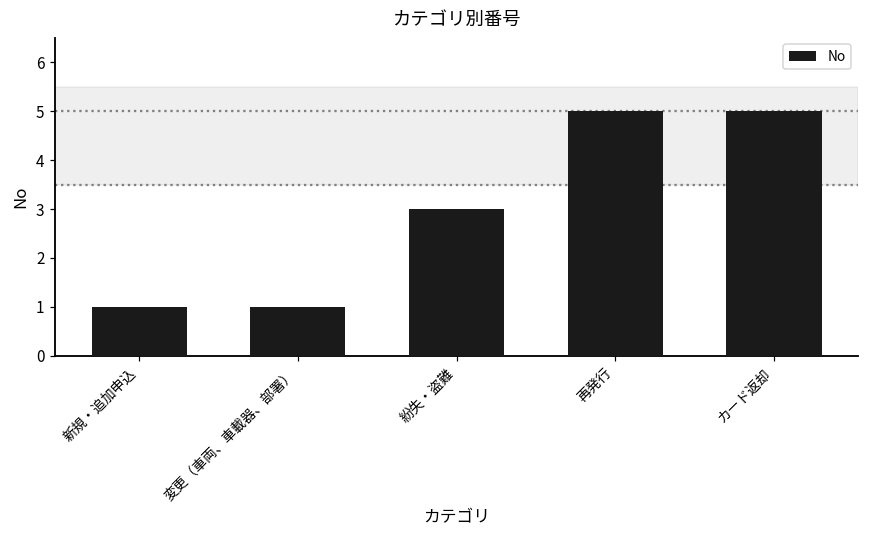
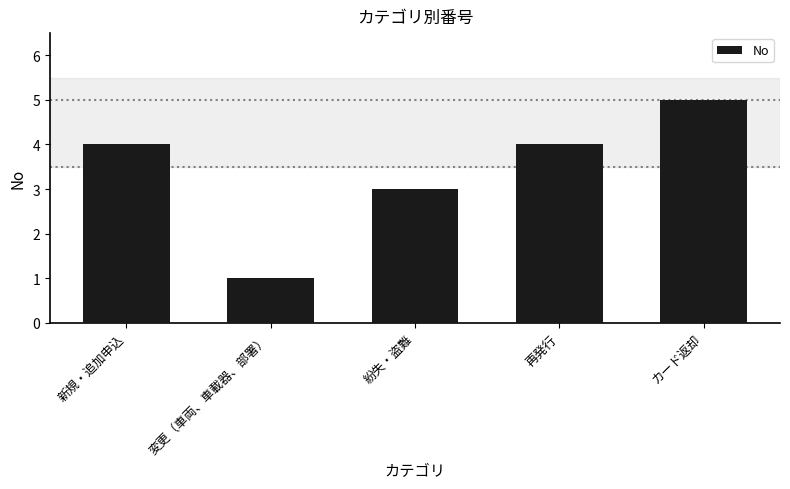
  {
-   "新規・追加申込": 1,
+   "新規・追加申込": 4,
    "変更（車両、車載器、部署）": 1,
    "紛失・盗難": 3,
-   "再発行": 5,
+   "再発行": 4,
    "カード返却": 5
  }
